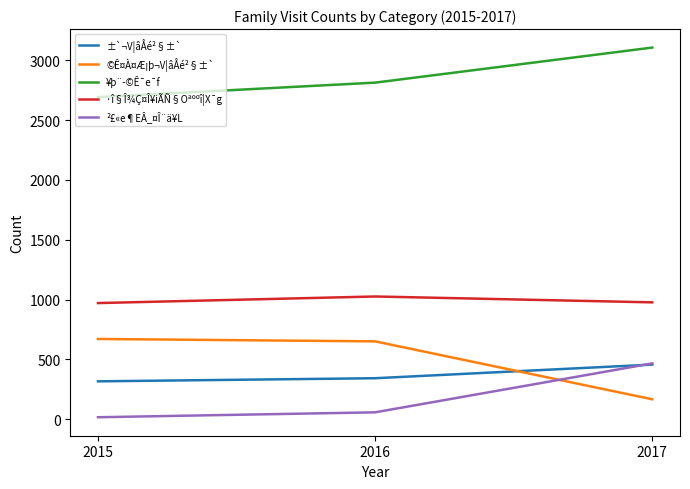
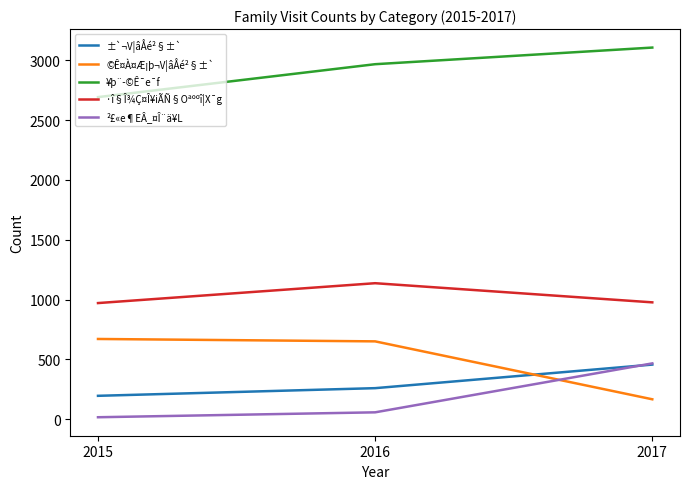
  {
    "±`¬V¦âÅé²§±`": {
-     "2015": 320,
-     "2016": 340
+     "2015": 200,
+     "2016": 260
    },
    "©Ê¤À¤Æ¡þ¬V¦âÅé²§±`": {
      "2015": 670,
      "2016": 650,
      "2017": 170
    },
    "¥þ¨­©Ê¯e¯f": {
-     "2016": 2810,
+     "2016": 2970,
      "2017": 3110
    },
    "·î§Î¾Ç¤Î¥iÃÑ§Oªººî¦X¯g": {
      "2015": 970,
-     "2016": 1030,
+     "2016": 1140,
      "2017": 980
    },
    "²£«e¶EÂ_¤Î¨ä¥L": {
      "2015": 20,
      "2016": 60
    }
  }
